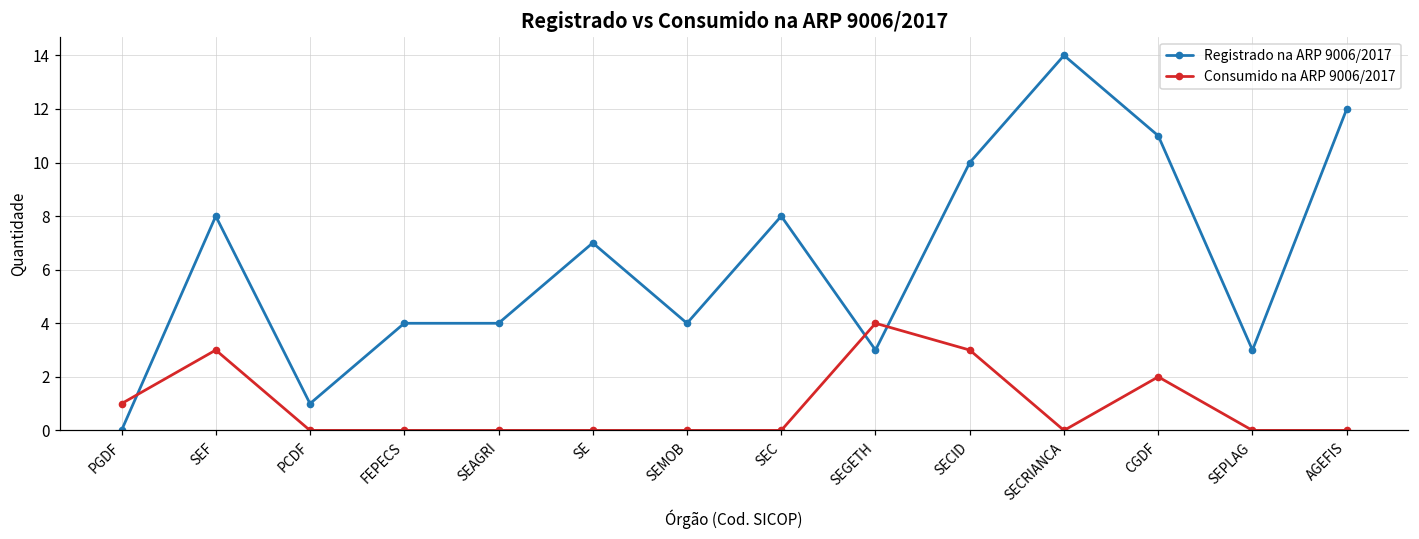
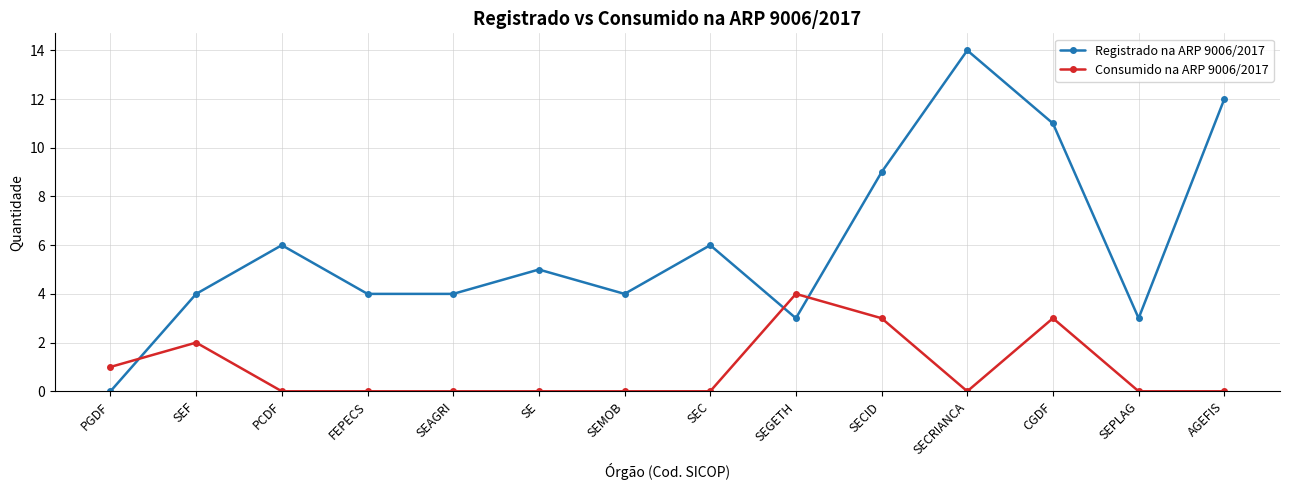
  {
    "Registrado na ARP 9006/2017": {
      "PGDF": 0,
-     "SEF": 8,
-     "PCDF": 1,
+     "SEF": 4,
+     "PCDF": 6,
      "FEPECS": 4,
      "SEAGRI": 4,
-     "SE": 7,
+     "SE": 5,
      "SEMOB": 4,
-     "SEC": 8,
+     "SEC": 6,
      "SEGETH": 3,
-     "SECID": 10,
+     "SECID": 9,
      "SECRIANCA": 14,
      "CGDF": 11,
      "SEPLAG": 3,
      "AGEFIS": 12
    },
    "Consumido na ARP 9006/2017": {
      "PGDF": 1,
-     "SEF": 3,
+     "SEF": 2,
      "PCDF": 0,
      "FEPECS": 0,
      "SEAGRI": 0,
      "SE": 0,
      "SEMOB": 0,
      "SEC": 0,
      "SEGETH": 4,
      "SECID": 3,
      "SECRIANCA": 0,
-     "CGDF": 2,
+     "CGDF": 3,
      "SEPLAG": 0,
      "AGEFIS": 0
    }
  }
